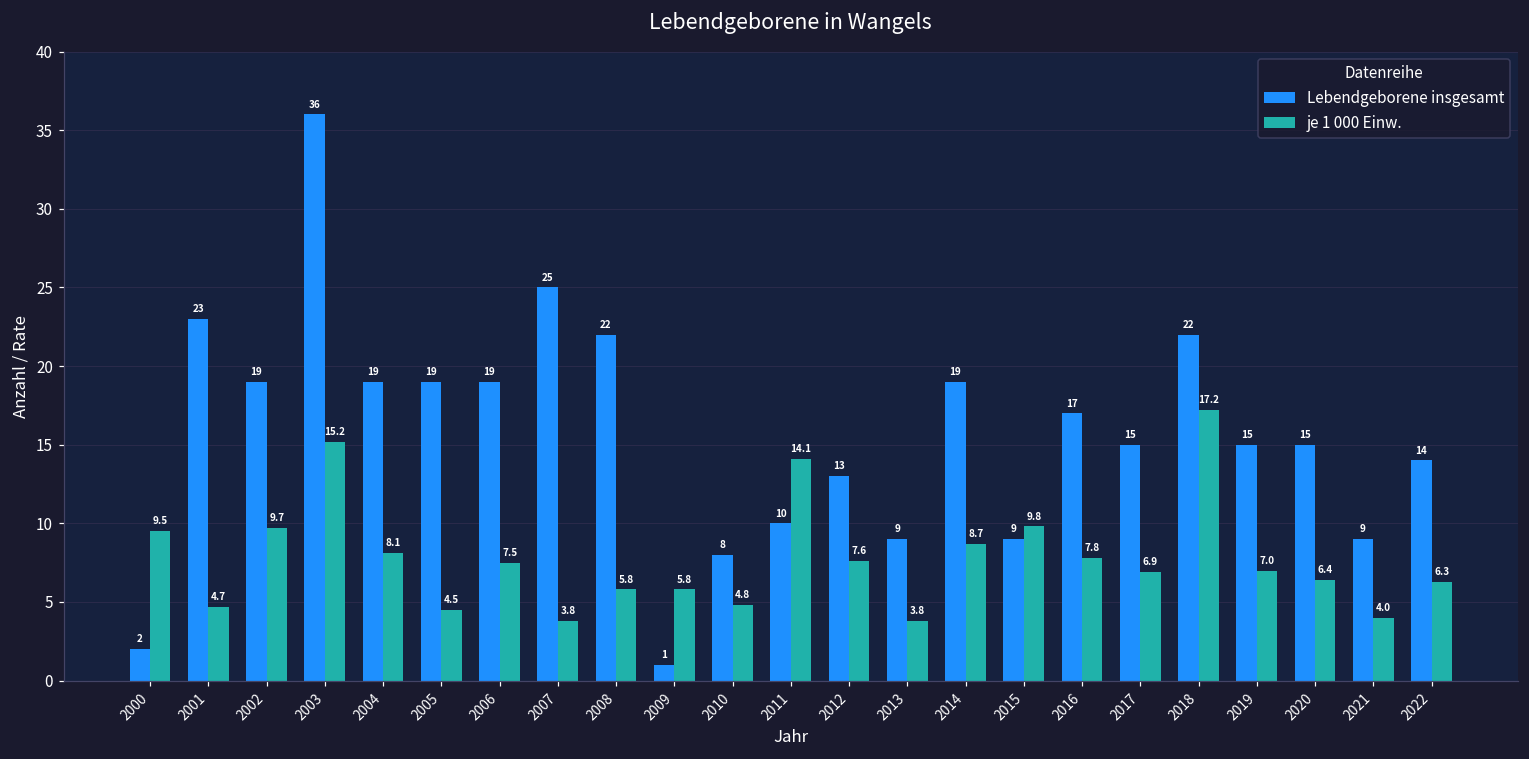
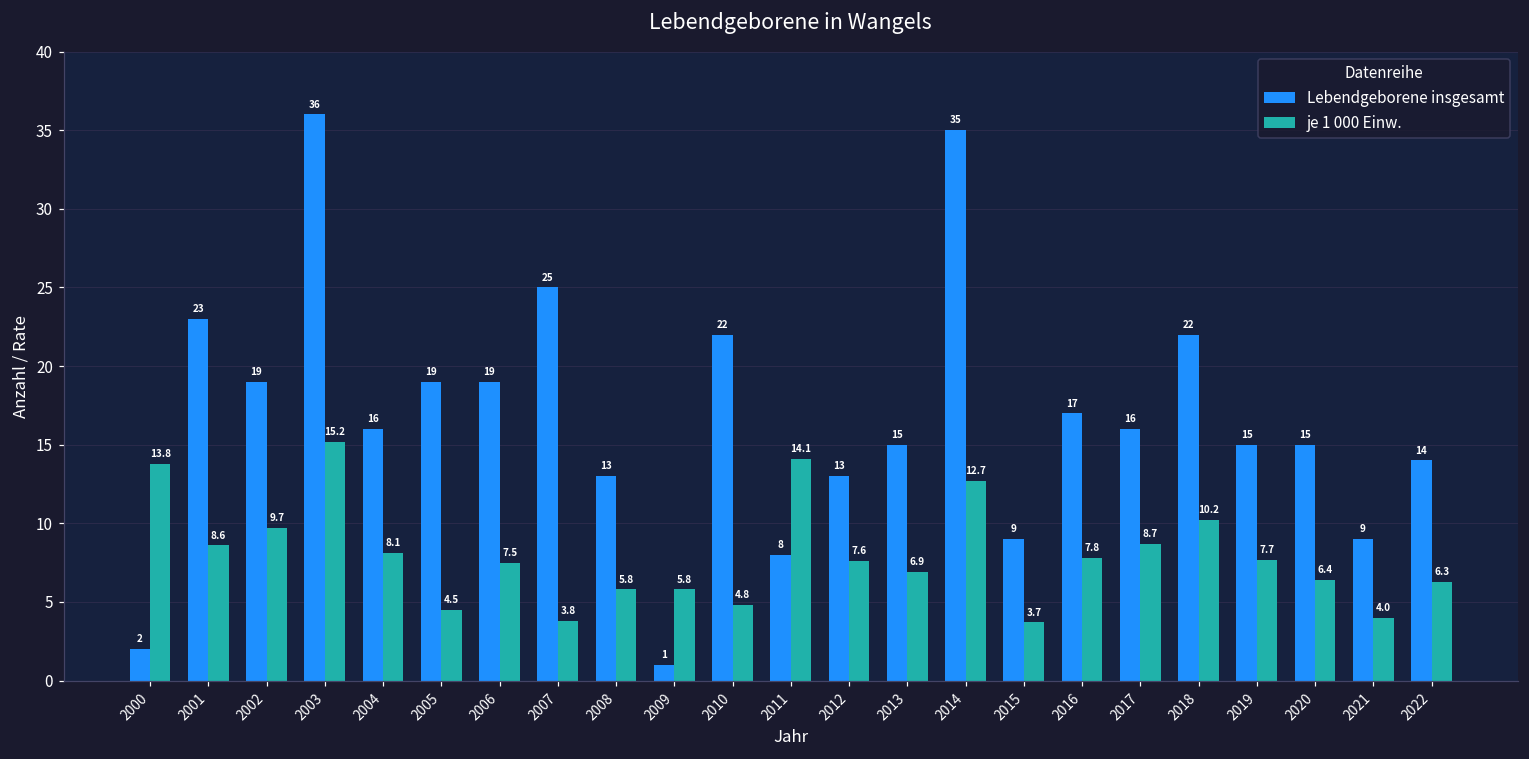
  {
    "Lebendgeborene insgesamt": {
      "2000": 2,
      "2001": 23,
      "2002": 19,
      "2003": 36,
-     "2004": 19,
+     "2004": 16,
      "2005": 19,
      "2006": 19,
      "2007": 25,
-     "2008": 22,
+     "2008": 13,
      "2009": 1,
-     "2010": 8,
-     "2011": 10,
+     "2010": 22,
+     "2011": 8,
      "2012": 13,
-     "2013": 9,
-     "2014": 19,
+     "2013": 15,
+     "2014": 35,
      "2015": 9,
      "2016": 17,
-     "2017": 15,
+     "2017": 16,
      "2018": 22,
      "2019": 15,
      "2020": 15,
      "2021": 9,
      "2022": 14
    },
    "je 1 000 Einw.": {
-     "2000": 9.5,
-     "2001": 4.7,
+     "2000": 13.8,
+     "2001": 8.6,
      "2002": 9.7,
      "2003": 15.2,
      "2004": 8.1,
      "2005": 4.5,
      "2006": 7.5,
      "2007": 3.8,
      "2008": 5.8,
      "2009": 5.8,
      "2010": 4.8,
      "2011": 14.1,
      "2012": 7.6,
-     "2013": 3.8,
-     "2014": 8.7,
-     "2015": 9.8,
+     "2013": 6.9,
+     "2014": 12.7,
+     "2015": 3.7,
      "2016": 7.8,
-     "2017": 6.9,
-     "2018": 17.2,
-     "2019": 7.0,
+     "2017": 8.7,
+     "2018": 10.2,
+     "2019": 7.7,
      "2020": 6.4,
      "2021": 4.0,
      "2022": 6.3
    }
  }
